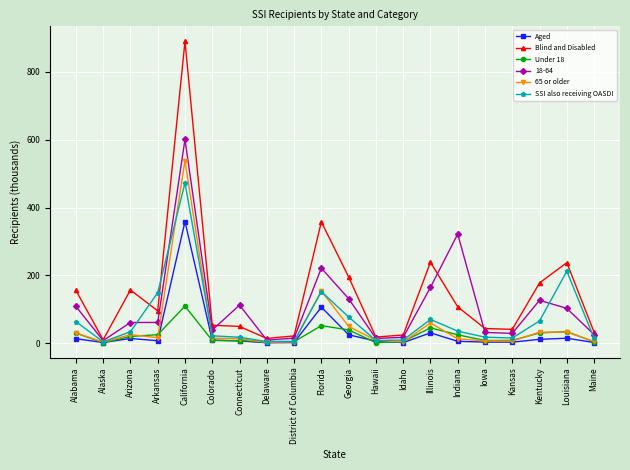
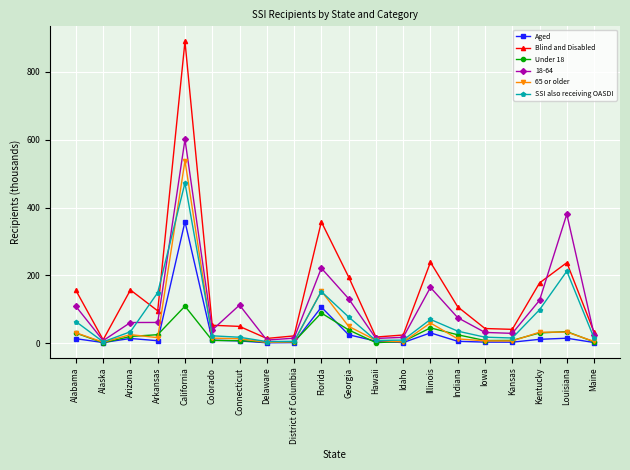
  {
    "Aged": {
      "Alabama": 10,
      "Arkansas": 10,
      "California": 360,
      "Florida": 110,
      "Georgia": 20,
      "Illinois": 30,
      "Kentucky": 10,
      "Louisiana": 10
    },
    "Blind and Disabled": {
      "Alabama": 160,
      "Arizona": 160,
      "Arkansas": 100,
      "California": 890,
      "Colorado": 50,
      "Connecticut": 50,
      "Florida": 360,
      "Georgia": 200,
      "Illinois": 240,
      "Indiana": 110,
      "Iowa": 40,
      "Kansas": 40,
      "Kentucky": 180,
      "Louisiana": 240
    },
    "Under 18": {
      "Arkansas": 30,
      "California": 110,
-     "Florida": 50,
+     "Florida": 90,
      "Georgia": 40,
      "Illinois": 50,
      "Indiana": 20
    },
    "18-64": {
      "Alabama": 110,
      "Arizona": 60,
      "Arkansas": 60,
      "California": 600,
      "Colorado": 40,
      "Connecticut": 110,
      "Florida": 220,
      "Georgia": 130,
      "Illinois": 160,
-     "Indiana": 320,
+     "Indiana": 80,
      "Iowa": 30,
      "Kansas": 30,
      "Kentucky": 130,
-     "Louisiana": 100
+     "Louisiana": 380
    },
    "65 or older": {
      "Arkansas": 20,
      "California": 540,
      "Georgia": 50,
      "Illinois": 60
    },
    "SSI also receiving OASDI": {
      "Alabama": 60,
      "Arizona": 30,
      "Arkansas": 150,
      "California": 470,
      "Georgia": 80,
      "Illinois": 70,
      "Indiana": 40,
      "Iowa": 20,
-     "Kentucky": 70,
+     "Kentucky": 100,
      "Louisiana": 210,
      "Maine": 10
    }
  }
